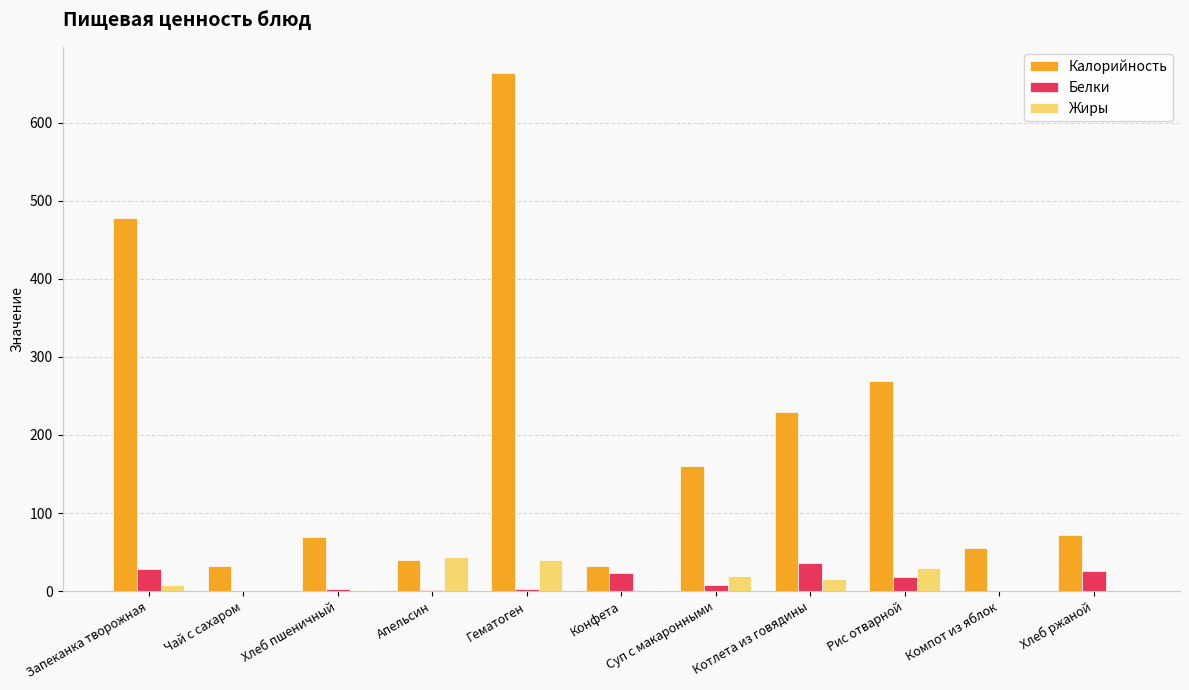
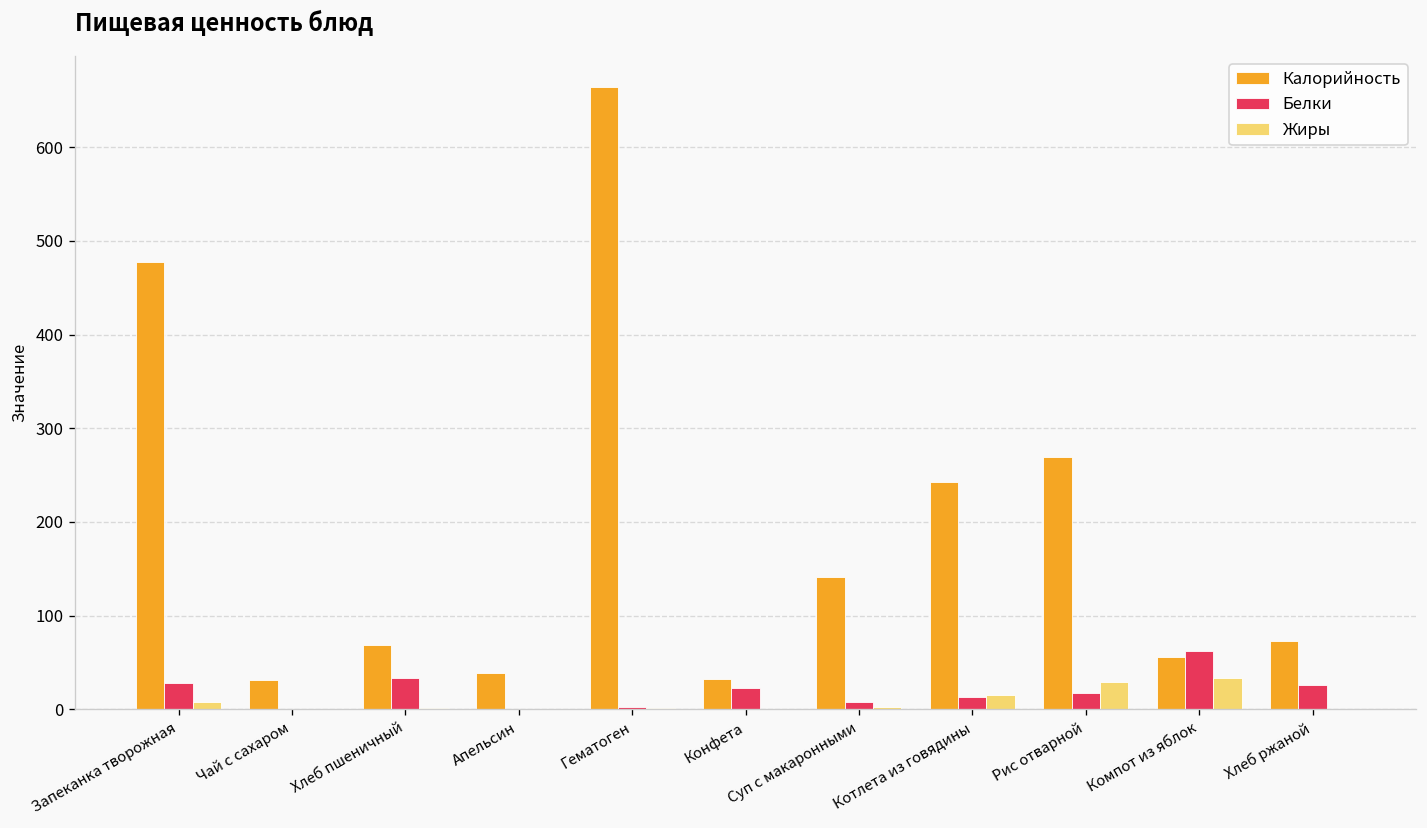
  {
    "Калорийность": {
      "Запеканка творожная": 480,
      "Чай с сахаром": 30,
      "Хлеб пшеничный": 70,
      "Апельсин": 40,
      "Гематоген": 660,
      "Конфета": 30,
-     "Суп с макаронными": 160,
-     "Котлета из говядины": 230,
+     "Суп с макаронными": 140,
+     "Котлета из говядины": 240,
      "Рис отварной": 270,
      "Компот из яблок": 60,
      "Хлеб ржаной": 70
    },
    "Белки": {
      "Запеканка творожная": 30,
      "Чай с сахаром": 0,
-     "Хлеб пшеничный": 0,
+     "Хлеб пшеничный": 30,
      "Конфета": 20,
      "Суп с макаронными": 10,
-     "Котлета из говядины": 40,
+     "Котлета из говядины": 10,
      "Рис отварной": 20,
-     "Компот из яблок": 0,
+     "Компот из яблок": 60,
      "Хлеб ржаной": 30
    },
    "Жиры": {
      "Запеканка творожная": 10,
      "Чай с сахаром": 0,
-     "Апельсин": 40,
-     "Гематоген": 40,
-     "Суп с макаронными": 20,
+     "Апельсин": 0,
+     "Гематоген": 0,
+     "Суп с макаронными": 0,
      "Котлета из говядины": 20,
      "Рис отварной": 30,
-     "Компот из яблок": 0
+     "Компот из яблок": 30
    }
  }
